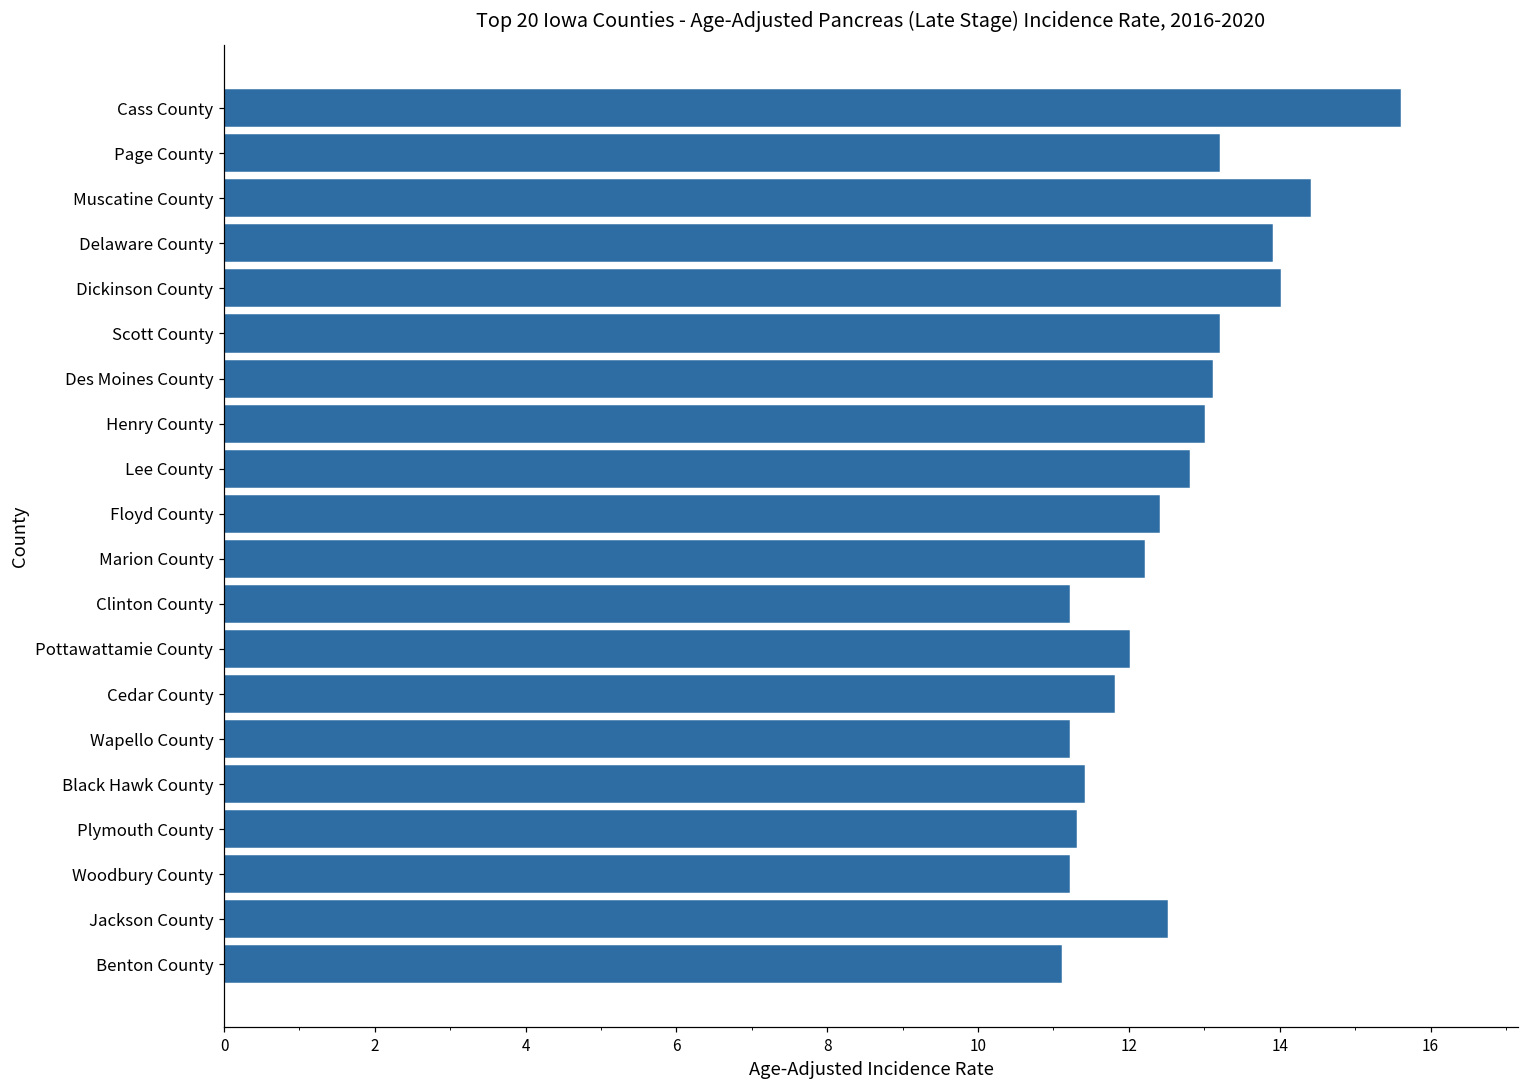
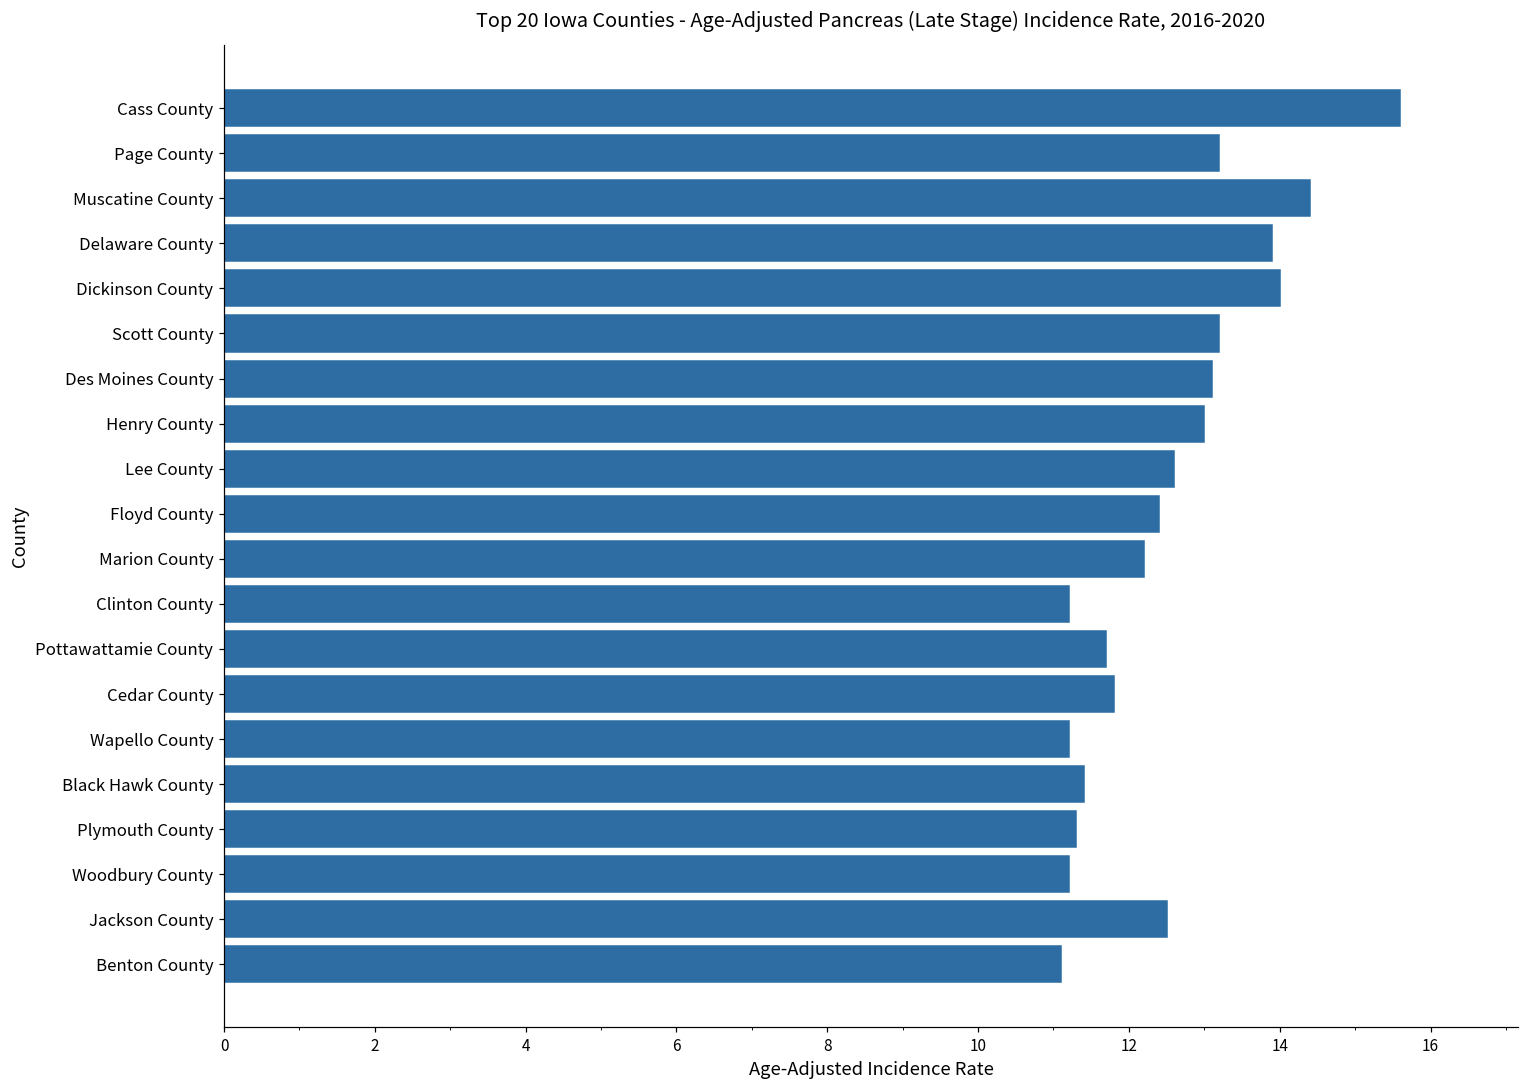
  {
    "Cass County": 15.6,
    "Page County": 13.2,
    "Muscatine County": 14.4,
    "Delaware County": 13.9,
    "Dickinson County": 14.0,
    "Scott County": 13.2,
    "Des Moines County": 13.1,
    "Henry County": 13.0,
-   "Lee County": 12.8,
+   "Lee County": 12.6,
    "Floyd County": 12.4,
    "Marion County": 12.2,
    "Clinton County": 11.2,
-   "Pottawattamie County": 12.0,
+   "Pottawattamie County": 11.7,
    "Cedar County": 11.8,
    "Wapello County": 11.2,
    "Black Hawk County": 11.4,
    "Plymouth County": 11.3,
    "Woodbury County": 11.2,
    "Jackson County": 12.5,
    "Benton County": 11.1
  }
